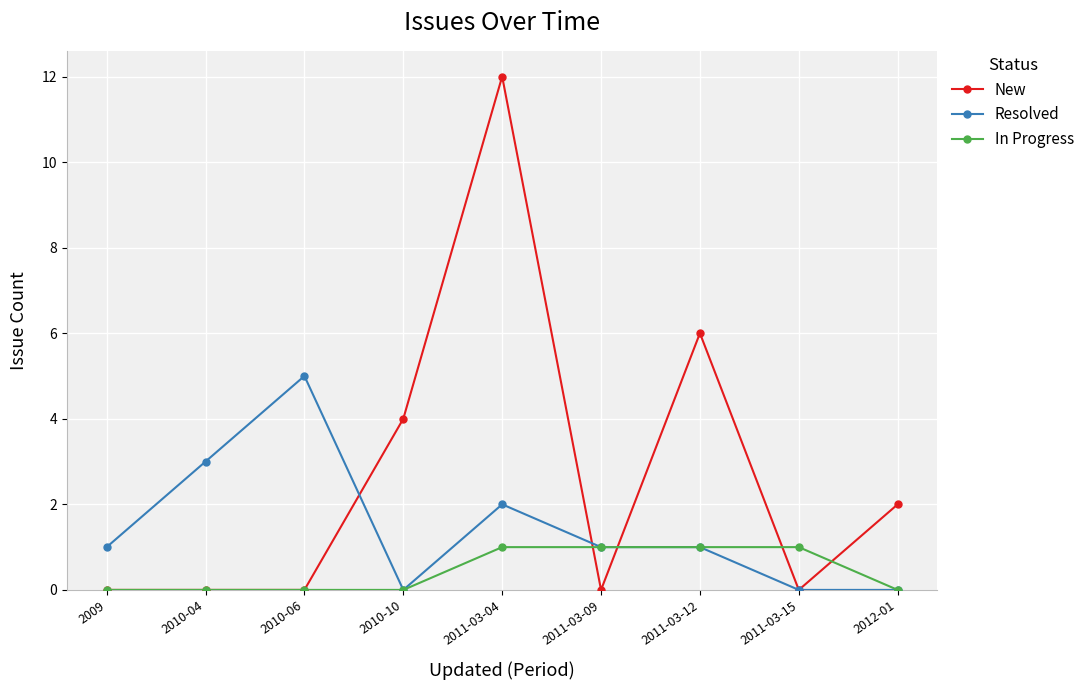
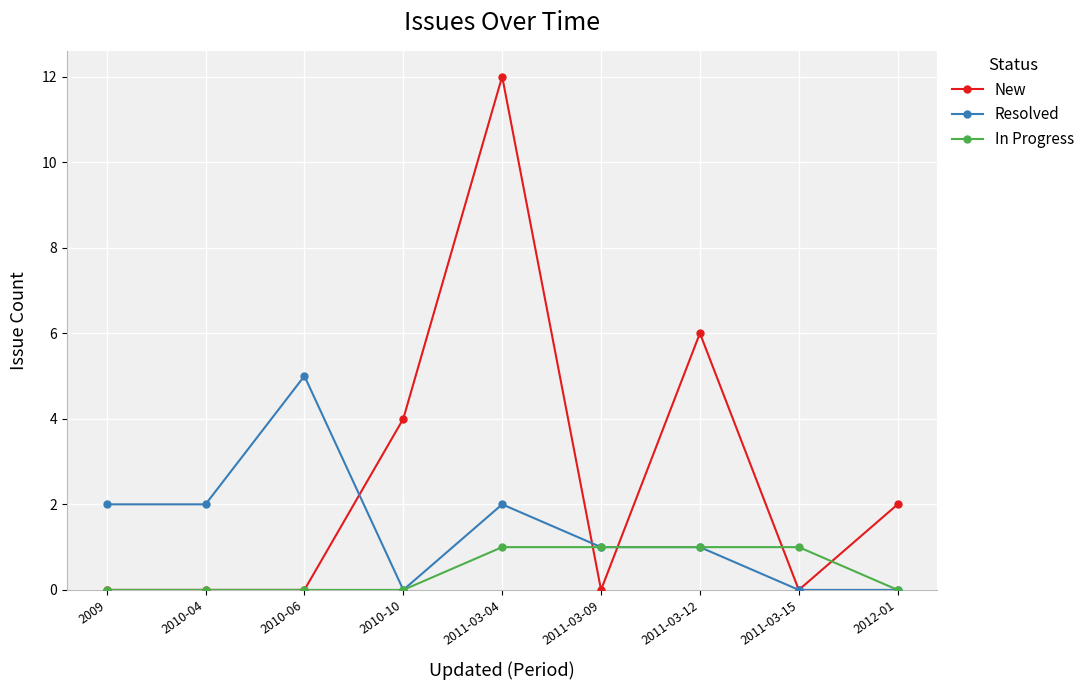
  {
    "New": {
      "2010-10": 4,
      "2011-03-04": 12,
      "2011-03-09": 0,
      "2011-03-12": 6,
      "2012-01": 2
    },
    "Resolved": {
-     "2009": 1,
-     "2010-04": 3,
+     "2009": 2,
+     "2010-04": 2,
      "2010-06": 5,
      "2011-03-04": 2
    },
    "In Progress": {
      "2011-03-04": 1,
      "2011-03-15": 1
    }
  }
